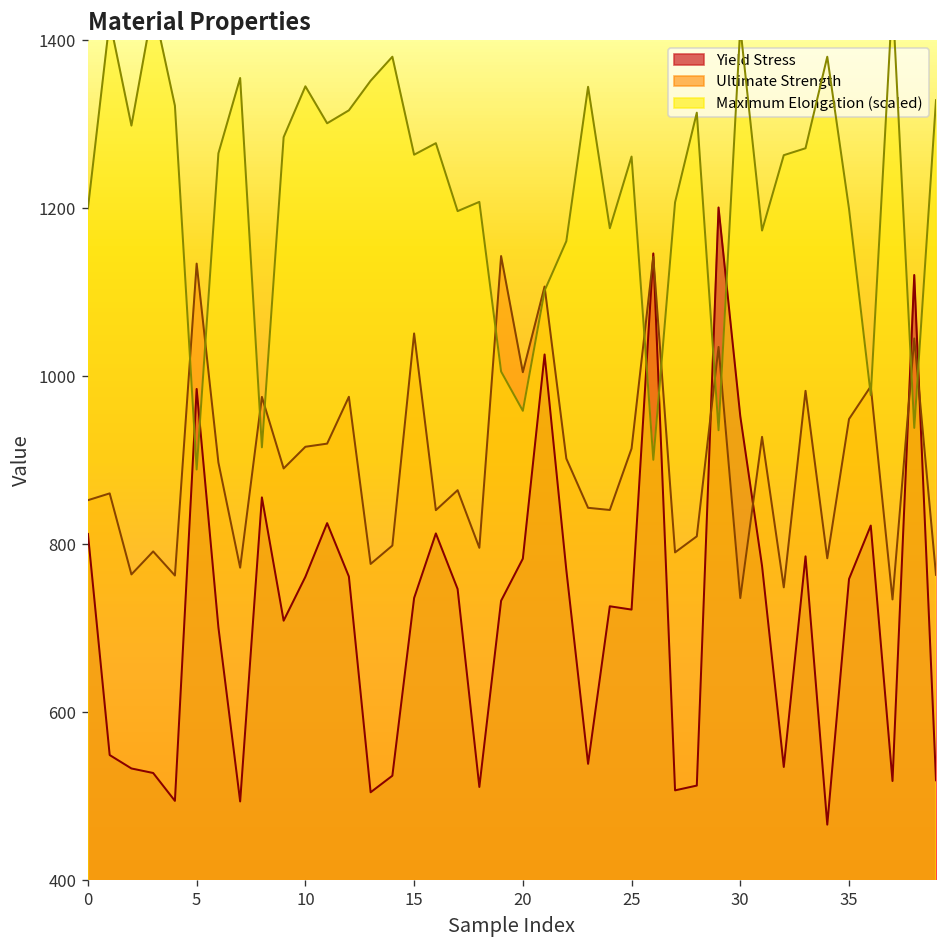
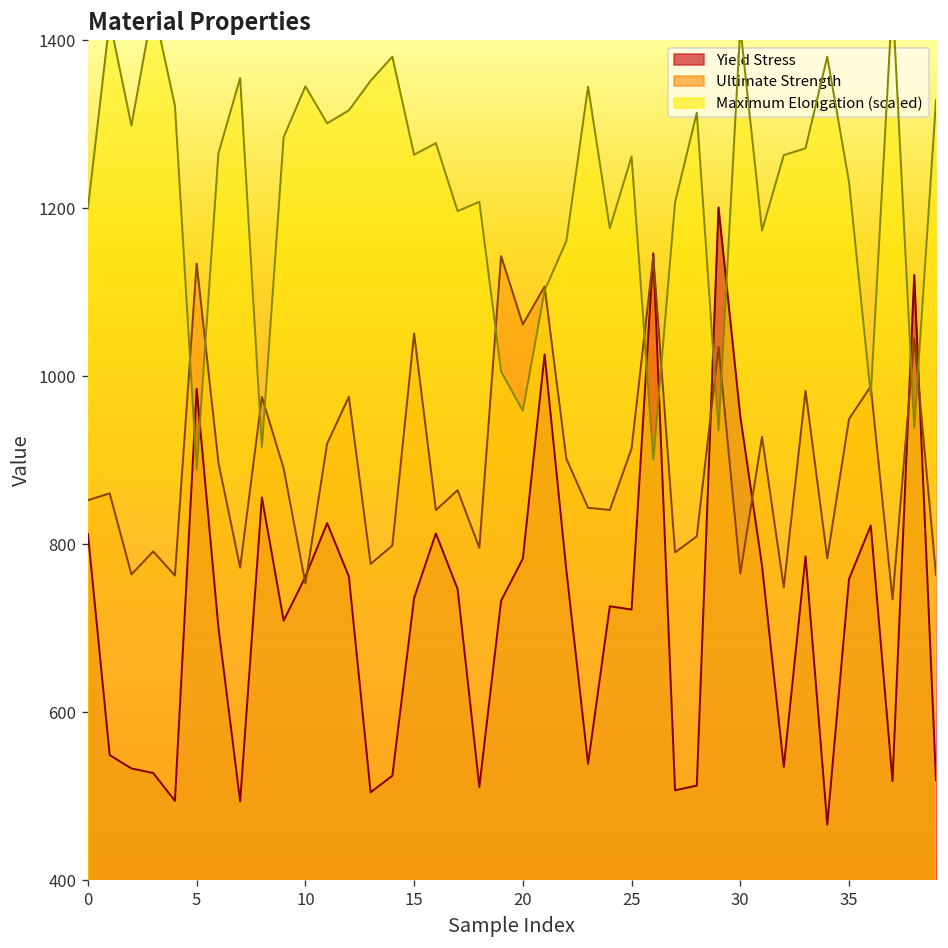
  {
    "Yield Stress": {
      "0": 810,
      "5": 980,
      "10": 760,
      "15": 740,
      "20": 780,
      "25": 720,
      "30": 950,
      "35": 760
    },
    "Ultimate Strength": {
      "0": 850,
      "5": 1130,
-     "10": 920,
+     "10": 750,
      "15": 1050,
-     "20": 1000,
+     "20": 1060,
      "25": 910,
-     "30": 740,
+     "30": 770,
      "35": 950
    },
    "Maximum Elongation (scaled)": {
      "0": 1200,
      "5": 890,
      "10": 1340,
      "15": 1260,
      "20": 960,
      "25": 1260,
-     "35": 1200
+     "35": 1230
    }
  }
